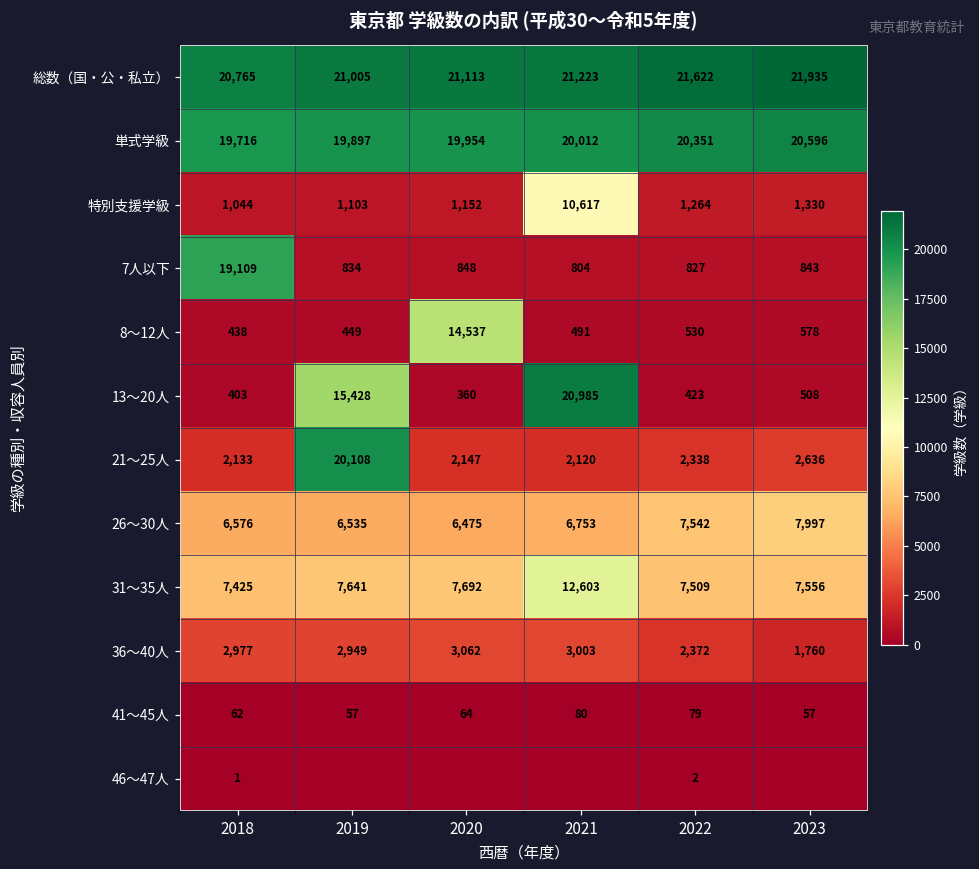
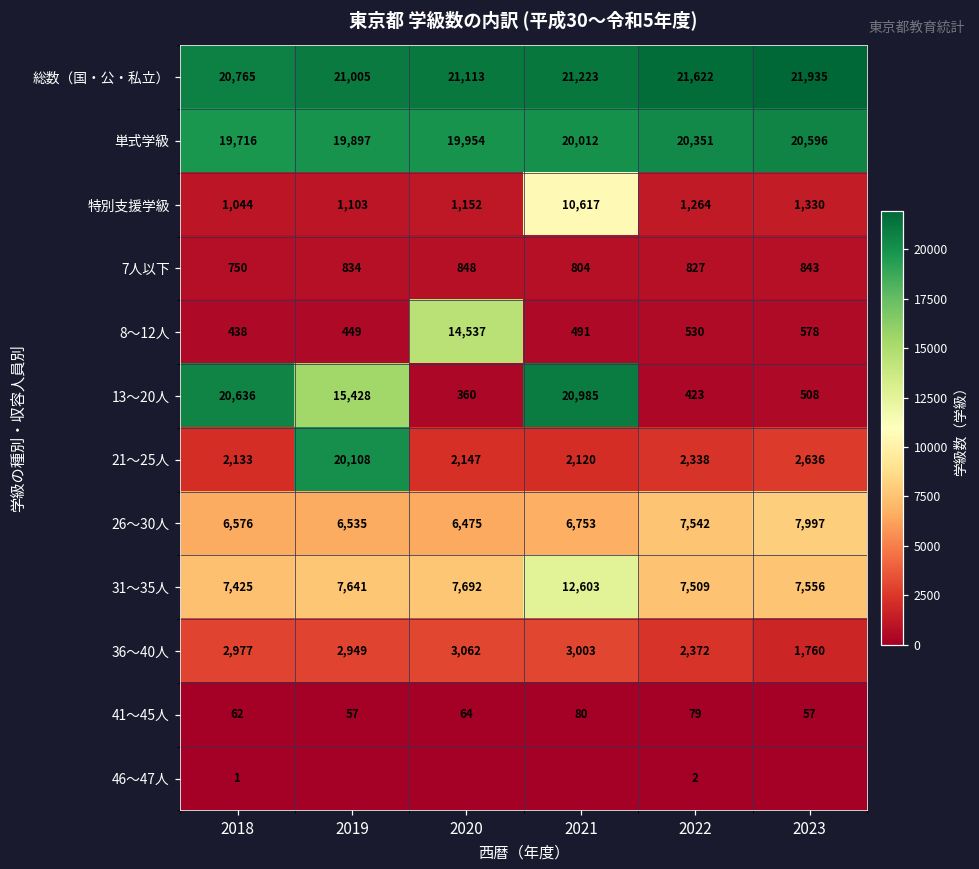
  {
    "総数（国・公・私立）": {
      "2018": "20,765",
      "2019": "21,005",
      "2020": "21,113",
      "2021": "21,223",
      "2022": "21,622",
      "2023": "21,935"
    },
    "単式学級": {
      "2018": "19,716",
      "2019": "19,897",
      "2020": "19,954",
      "2021": "20,012",
      "2022": "20,351",
      "2023": "20,596"
    },
    "特別支援学級": {
      "2018": "1,044",
      "2019": "1,103",
      "2020": "1,152",
      "2021": "10,617",
      "2022": "1,264",
      "2023": "1,330"
    },
    "7人以下": {
-     "2018": "19,109",
+     "2018": "750",
      "2019": "834",
      "2020": "848",
      "2021": "804",
      "2022": "827",
      "2023": "843"
    },
    "8～12人": {
      "2018": "438",
      "2019": "449",
      "2020": "14,537",
      "2021": "491",
      "2022": "530",
      "2023": "578"
    },
    "13～20人": {
-     "2018": "403",
+     "2018": "20,636",
      "2019": "15,428",
      "2020": "360",
      "2021": "20,985",
      "2022": "423",
      "2023": "508"
    },
    "21～25人": {
      "2018": "2,133",
      "2019": "20,108",
      "2020": "2,147",
      "2021": "2,120",
      "2022": "2,338",
      "2023": "2,636"
    },
    "26～30人": {
      "2018": "6,576",
      "2019": "6,535",
      "2020": "6,475",
      "2021": "6,753",
      "2022": "7,542",
      "2023": "7,997"
    },
    "31～35人": {
      "2018": "7,425",
      "2019": "7,641",
      "2020": "7,692",
      "2021": "12,603",
      "2022": "7,509",
      "2023": "7,556"
    },
    "36～40人": {
      "2018": "2,977",
      "2019": "2,949",
      "2020": "3,062",
      "2021": "3,003",
      "2022": "2,372",
      "2023": "1,760"
    },
    "41～45人": {
      "2018": "62",
      "2019": "57",
      "2020": "64",
      "2021": "80",
      "2022": "79",
      "2023": "57"
    },
    "46～47人": {
      "2018": "1",
      "2022": "2"
    }
  }
